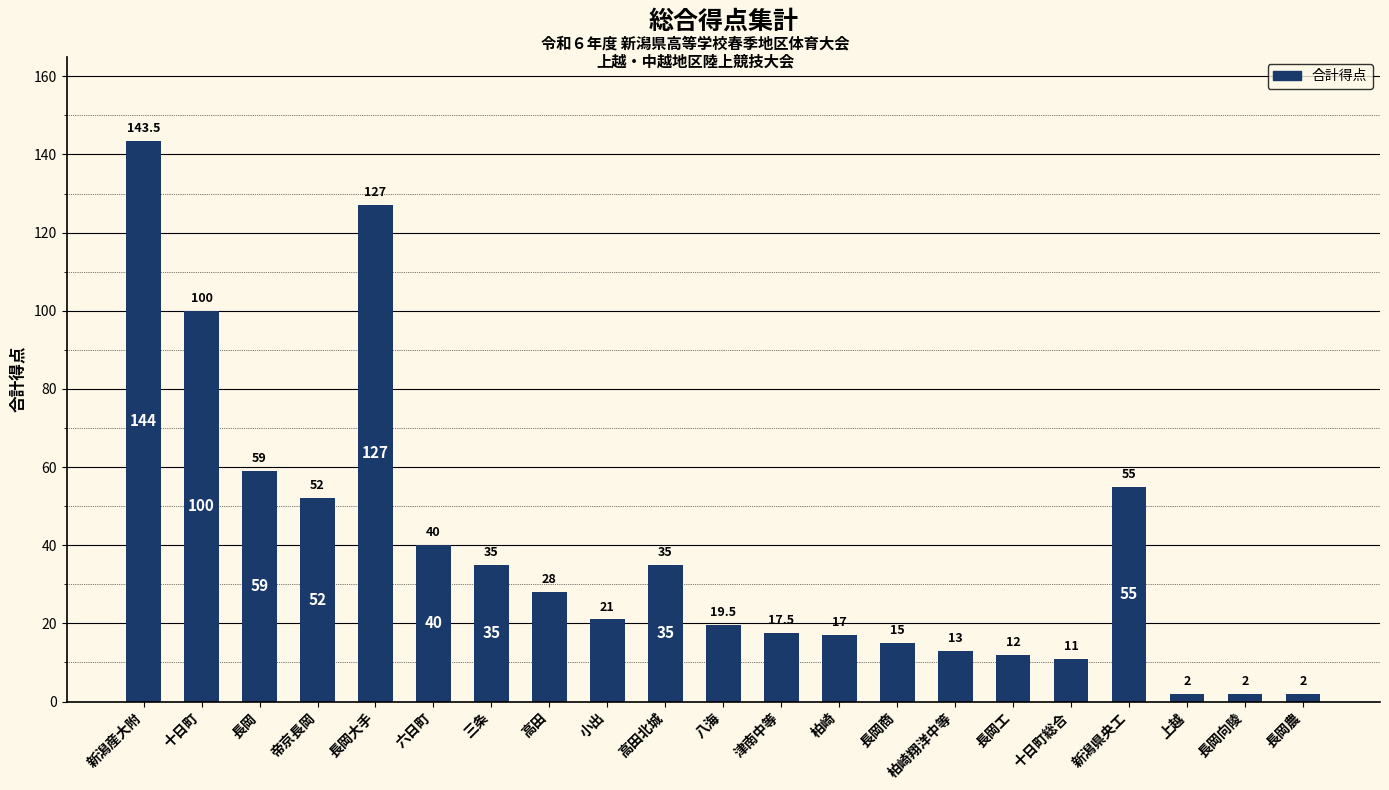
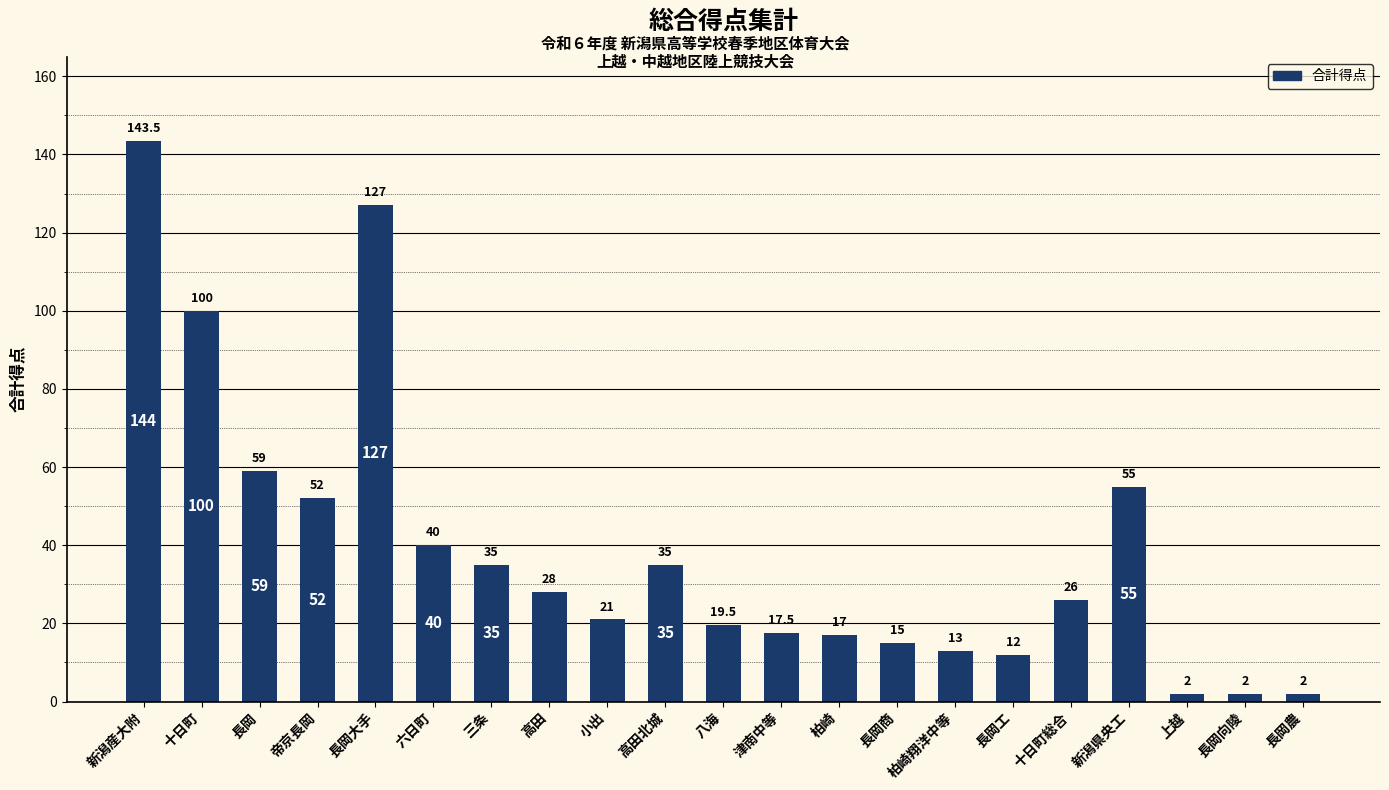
  {
    "新潟産大附": 143.5,
    "十日町": 100,
    "長岡": 59,
    "帝京長岡": 52,
    "長岡大手": 127,
    "六日町": 40,
    "三条": 35,
    "高田": 28,
    "小出": 21,
    "高田北城": 35,
    "八海": 19.5,
    "津南中等": 17.5,
    "柏崎": 17,
    "長岡商": 15,
    "柏崎翔洋中等": 13,
    "長岡工": 12,
-   "十日町総合": 11,
+   "十日町総合": 26,
    "新潟県央工": 55,
    "上越": 2,
    "長岡向陵": 2,
    "長岡農": 2
  }
